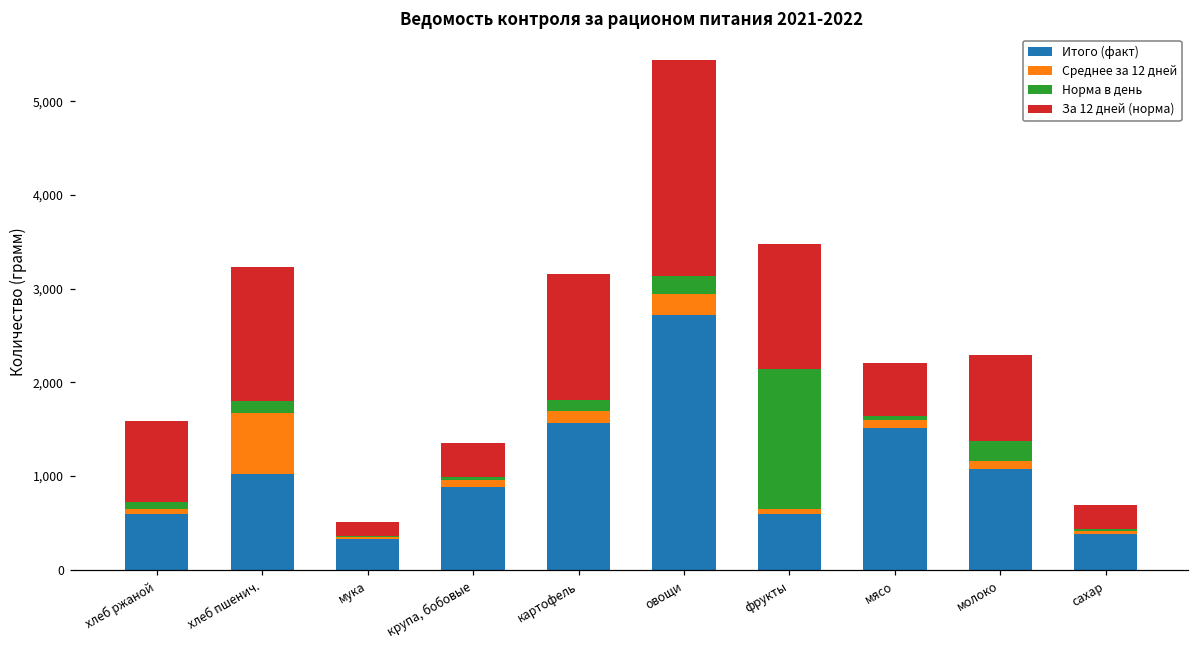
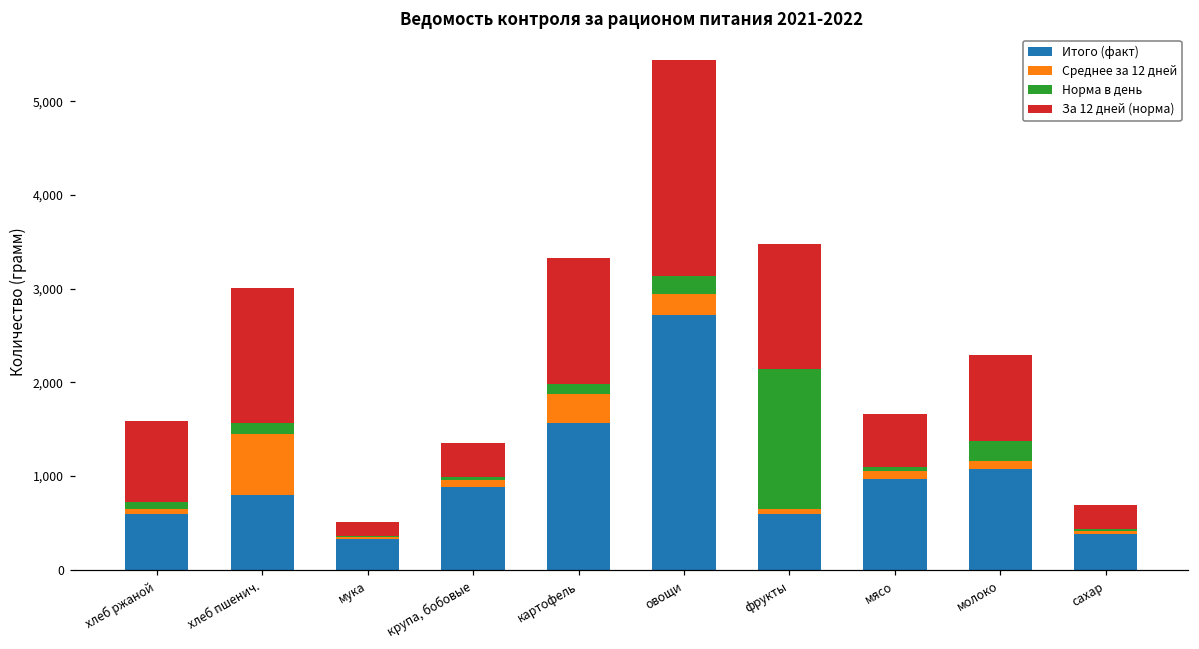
  {
    "Итого (факт)": {
      "хлеб ржаной": "600",
-     "хлеб пшенич.": "1,000",
+     "хлеб пшенич.": "800",
      "мука": "300",
      "крупа, бобовые": "900",
      "картофель": "1,600",
      "овощи": "2,700",
      "фрукты": "600",
-     "мясо": "1,500",
+     "мясо": "1,000",
      "молоко": "1,100",
      "сахар": "400"
    },
    "Среднее за 12 дней": {
      "хлеб ржаной": "100",
      "хлеб пшенич.": "700",
      "крупа, бобовые": "100",
-     "картофель": "100",
+     "картофель": "300",
      "овощи": "200",
      "фрукты": "0",
      "мясо": "100",
      "молоко": "100",
      "сахар": "0"
    },
    "Норма в день": {
      "хлеб ржаной": "100",
      "хлеб пшенич.": "100",
      "крупа, бобовые": "0",
      "картофель": "100",
      "овощи": "200",
      "фрукты": "1,500",
      "мясо": "0",
      "молоко": "200"
    },
    "За 12 дней (норма)": {
      "хлеб ржаной": "900",
      "хлеб пшенич.": "1,400",
      "мука": "100",
      "крупа, бобовые": "400",
      "картофель": "1,300",
      "овощи": "2,300",
      "фрукты": "1,300",
      "мясо": "600",
      "молоко": "900",
      "сахар": "300"
    }
  }
